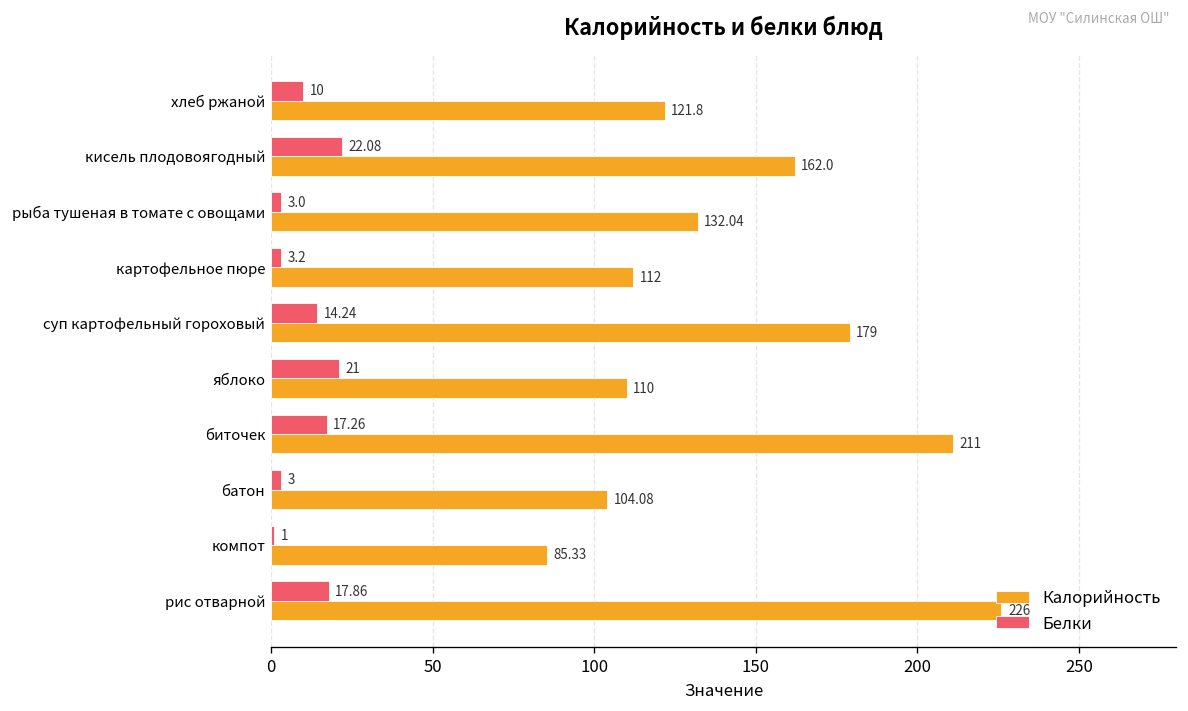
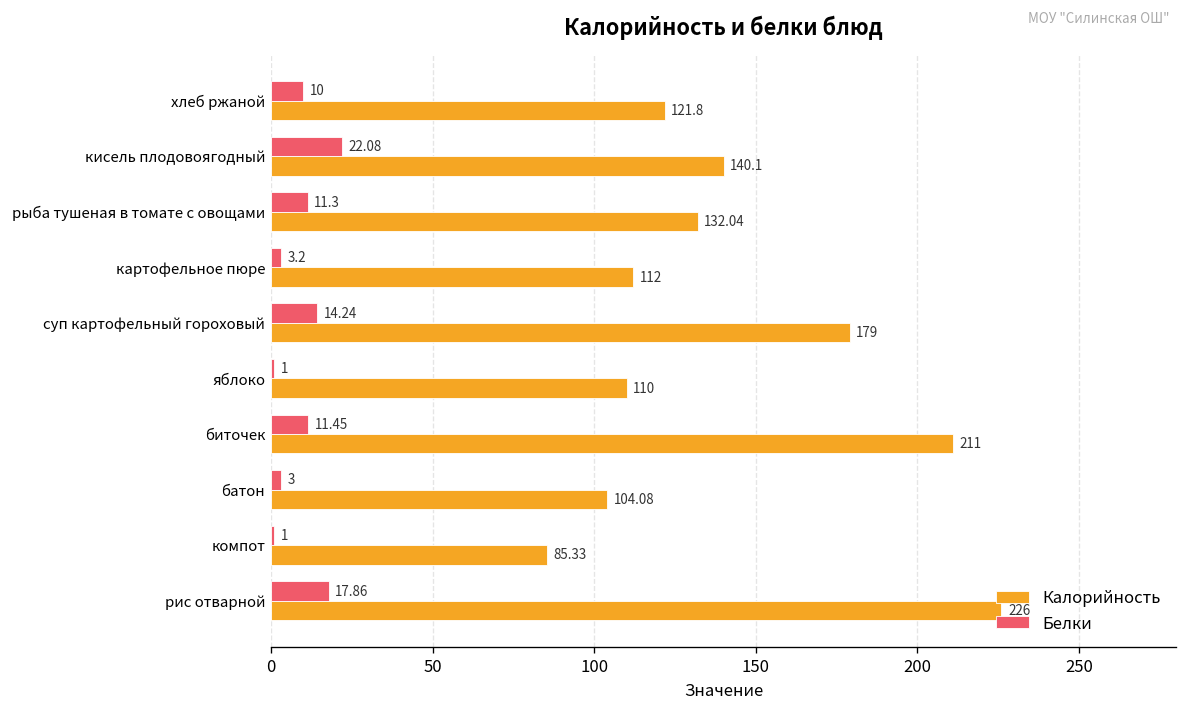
  {
    "Калорийность": {
      "хлеб ржаной": 121.8,
-     "кисель плодовоягодный": 162.0,
+     "кисель плодовоягодный": 140.1,
      "рыба тушеная в томате с овощами": 132.04,
      "картофельное пюре": 112,
      "суп картофельный гороховый": 179,
      "яблоко": 110,
      "биточек": 211,
      "батон": 104.08,
      "компот": 85.33,
      "рис отварной": 226
    },
    "Белки": {
      "хлеб ржаной": 10,
      "кисель плодовоягодный": 22.08,
-     "рыба тушеная в томате с овощами": 3.0,
+     "рыба тушеная в томате с овощами": 11.3,
      "картофельное пюре": 3.2,
      "суп картофельный гороховый": 14.24,
-     "яблоко": 21,
-     "биточек": 17.26,
+     "яблоко": 1,
+     "биточек": 11.45,
      "батон": 3,
      "компот": 1,
      "рис отварной": 17.86
    }
  }
